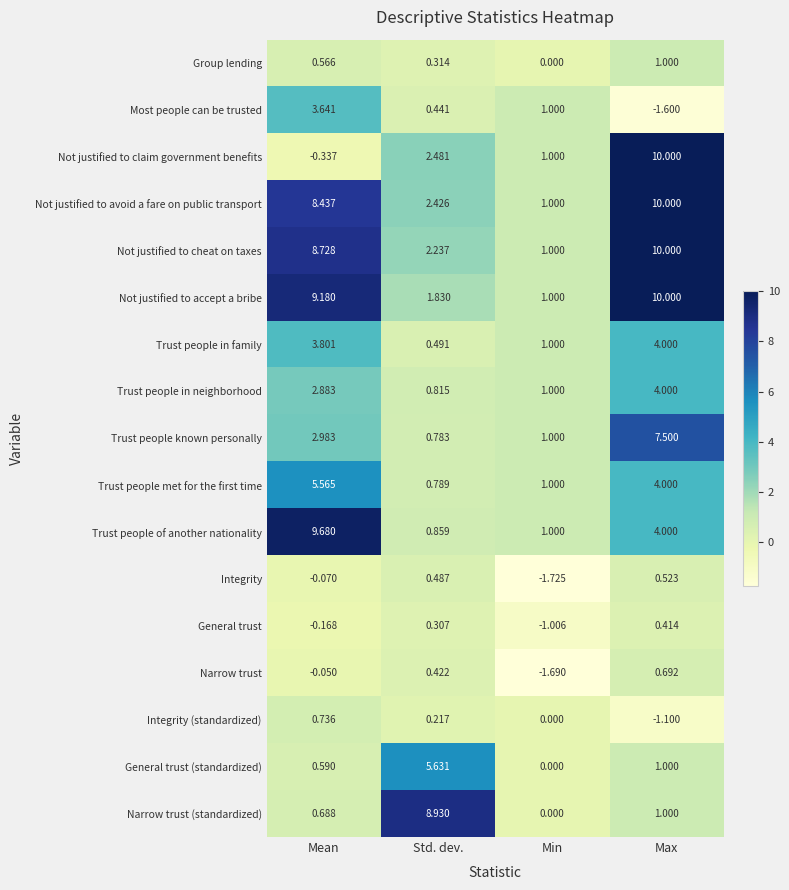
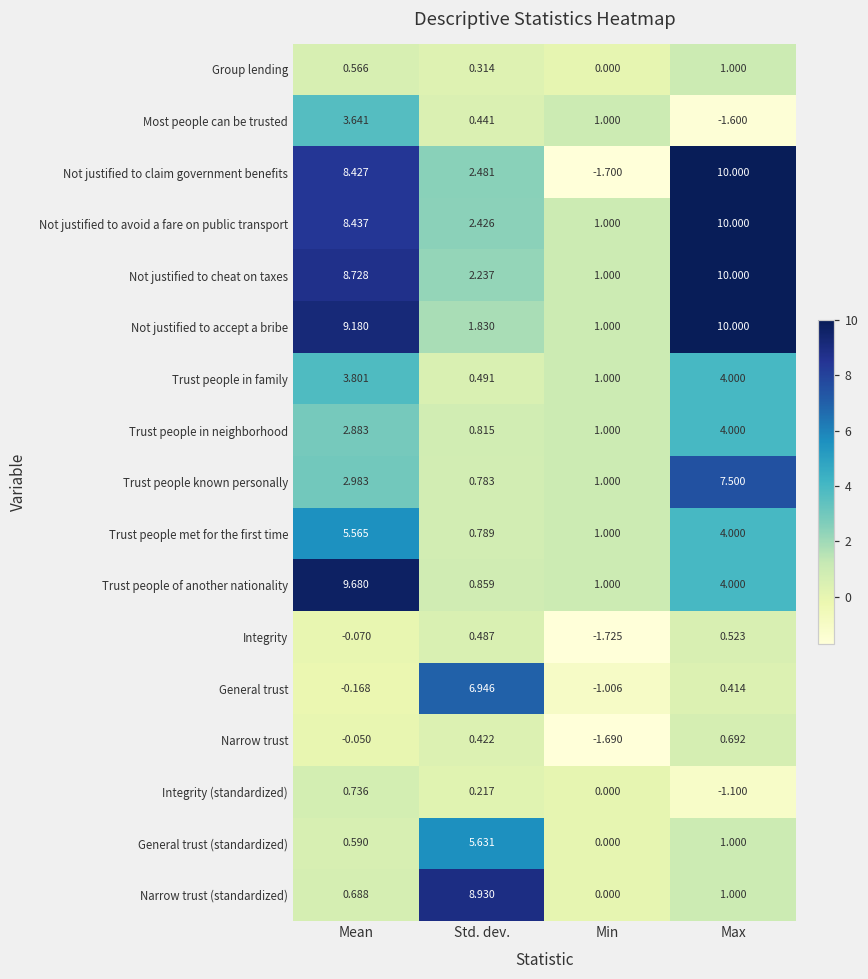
  {
    "Group lending": {
      "Mean": 0.566,
      "Std. dev.": 0.314,
      "Min": 0.000,
      "Max": 1.000
    },
    "Most people can be trusted": {
      "Mean": 3.641,
      "Std. dev.": 0.441,
      "Min": 1.000,
      "Max": -1.600
    },
    "Not justified to claim government benefits": {
-     "Mean": -0.337,
+     "Mean": 8.427,
      "Std. dev.": 2.481,
-     "Min": 1.000,
+     "Min": -1.700,
      "Max": 10.000
    },
    "Not justified to avoid a fare on public transport": {
      "Mean": 8.437,
      "Std. dev.": 2.426,
      "Min": 1.000,
      "Max": 10.000
    },
    "Not justified to cheat on taxes": {
      "Mean": 8.728,
      "Std. dev.": 2.237,
      "Min": 1.000,
      "Max": 10.000
    },
    "Not justified to accept a bribe": {
      "Mean": 9.180,
      "Std. dev.": 1.830,
      "Min": 1.000,
      "Max": 10.000
    },
    "Trust people in family": {
      "Mean": 3.801,
      "Std. dev.": 0.491,
      "Min": 1.000,
      "Max": 4.000
    },
    "Trust people in neighborhood": {
      "Mean": 2.883,
      "Std. dev.": 0.815,
      "Min": 1.000,
      "Max": 4.000
    },
    "Trust people known personally": {
      "Mean": 2.983,
      "Std. dev.": 0.783,
      "Min": 1.000,
      "Max": 7.500
    },
    "Trust people met for the first time": {
      "Mean": 5.565,
      "Std. dev.": 0.789,
      "Min": 1.000,
      "Max": 4.000
    },
    "Trust people of another nationality": {
      "Mean": 9.680,
      "Std. dev.": 0.859,
      "Min": 1.000,
      "Max": 4.000
    },
    "Integrity": {
      "Mean": -0.070,
      "Std. dev.": 0.487,
      "Min": -1.725,
      "Max": 0.523
    },
    "General trust": {
      "Mean": -0.168,
-     "Std. dev.": 0.307,
+     "Std. dev.": 6.946,
      "Min": -1.006,
      "Max": 0.414
    },
    "Narrow trust": {
      "Mean": -0.050,
      "Std. dev.": 0.422,
      "Min": -1.690,
      "Max": 0.692
    },
    "Integrity (standardized)": {
      "Mean": 0.736,
      "Std. dev.": 0.217,
      "Min": 0.000,
      "Max": -1.100
    },
    "General trust (standardized)": {
      "Mean": 0.590,
      "Std. dev.": 5.631,
      "Min": 0.000,
      "Max": 1.000
    },
    "Narrow trust (standardized)": {
      "Mean": 0.688,
      "Std. dev.": 8.930,
      "Min": 0.000,
      "Max": 1.000
    }
  }
